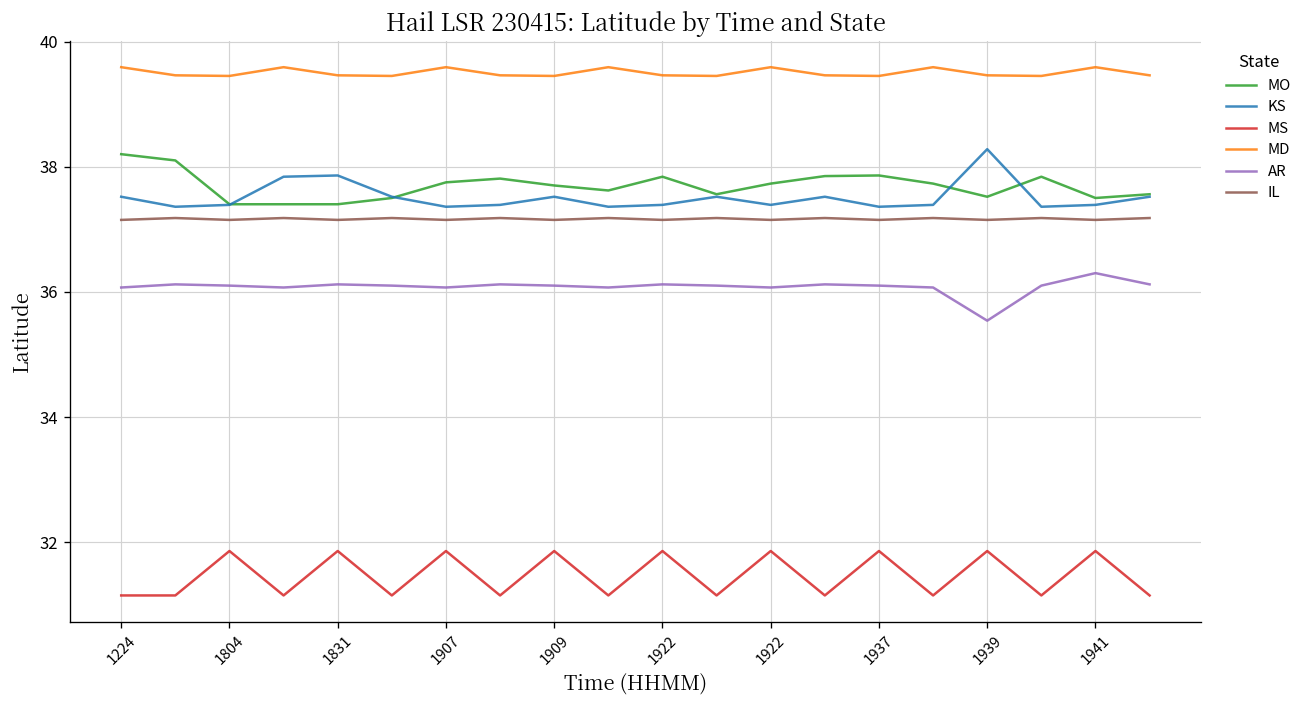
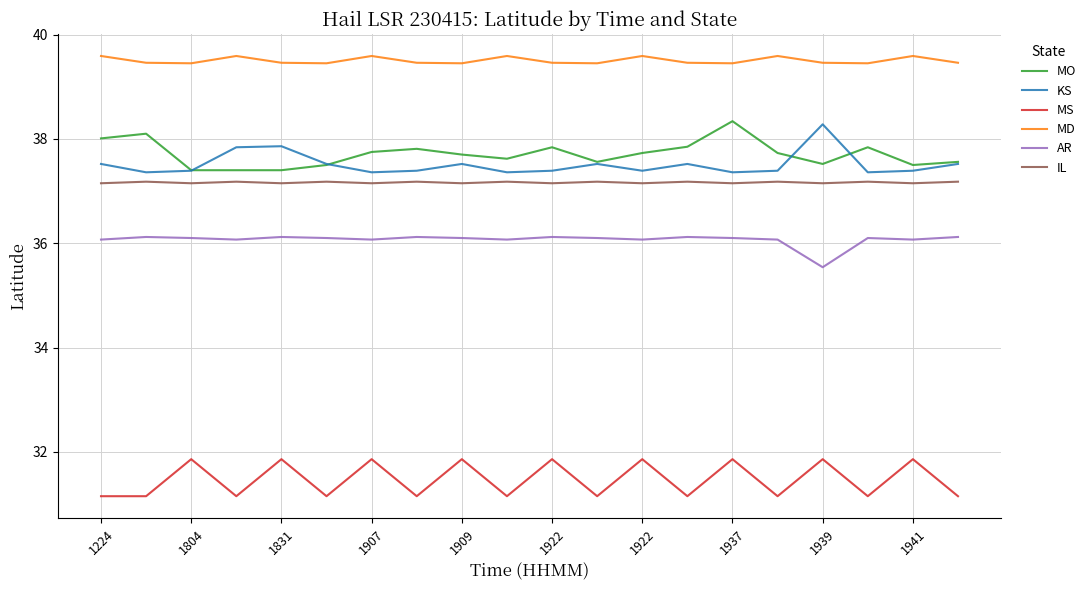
  {
    "MO": {
-     "1224": 38.2,
+     "1224": 38.0,
      "1831": 37.4,
      "1907": 37.8,
      "1909": 37.7,
-     "1937": 37.9,
+     "1937": 38.3,
      "1939": 37.5,
      "1941": 37.5
    },
    "KS": {
      "1224": 37.5,
      "1831": 37.9,
      "1907": 37.4,
      "1909": 37.5,
      "1937": 37.4,
      "1939": 38.3,
      "1941": 37.4
    },
    "MS": {
      "1224": 31.2,
      "1804": 31.9,
      "1831": 31.9,
      "1907": 31.9,
      "1909": 31.9,
      "1937": 31.9,
      "1939": 31.9,
      "1941": 31.9
    },
    "MD": {
      "1224": 39.6,
      "1804": 39.5,
      "1831": 39.5,
      "1907": 39.6,
      "1909": 39.5,
      "1937": 39.5,
      "1939": 39.5,
      "1941": 39.6
    },
    "AR": {
      "1224": 36.1,
      "1804": 36.1,
      "1831": 36.1,
      "1907": 36.1,
      "1909": 36.1,
      "1937": 36.1,
      "1939": 35.5,
-     "1941": 36.3
+     "1941": 36.1
    },
    "IL": {
      "1224": 37.2,
      "1804": 37.2,
      "1831": 37.2,
      "1907": 37.2,
      "1909": 37.2,
      "1937": 37.2,
      "1939": 37.2,
      "1941": 37.2
    }
  }
